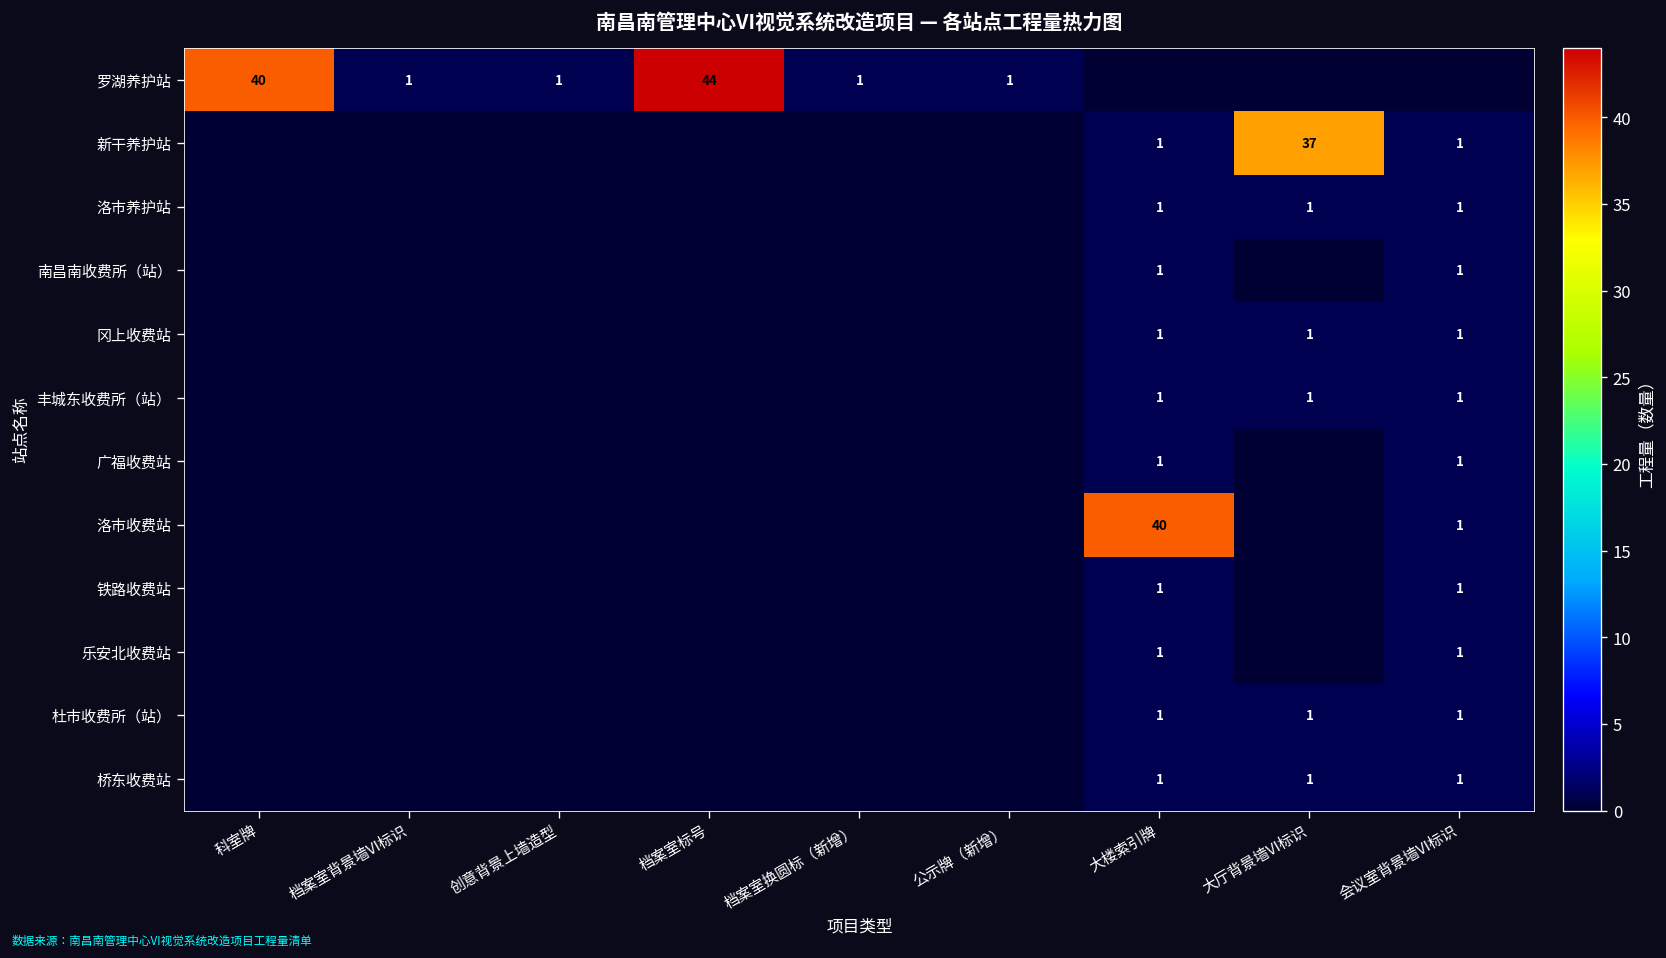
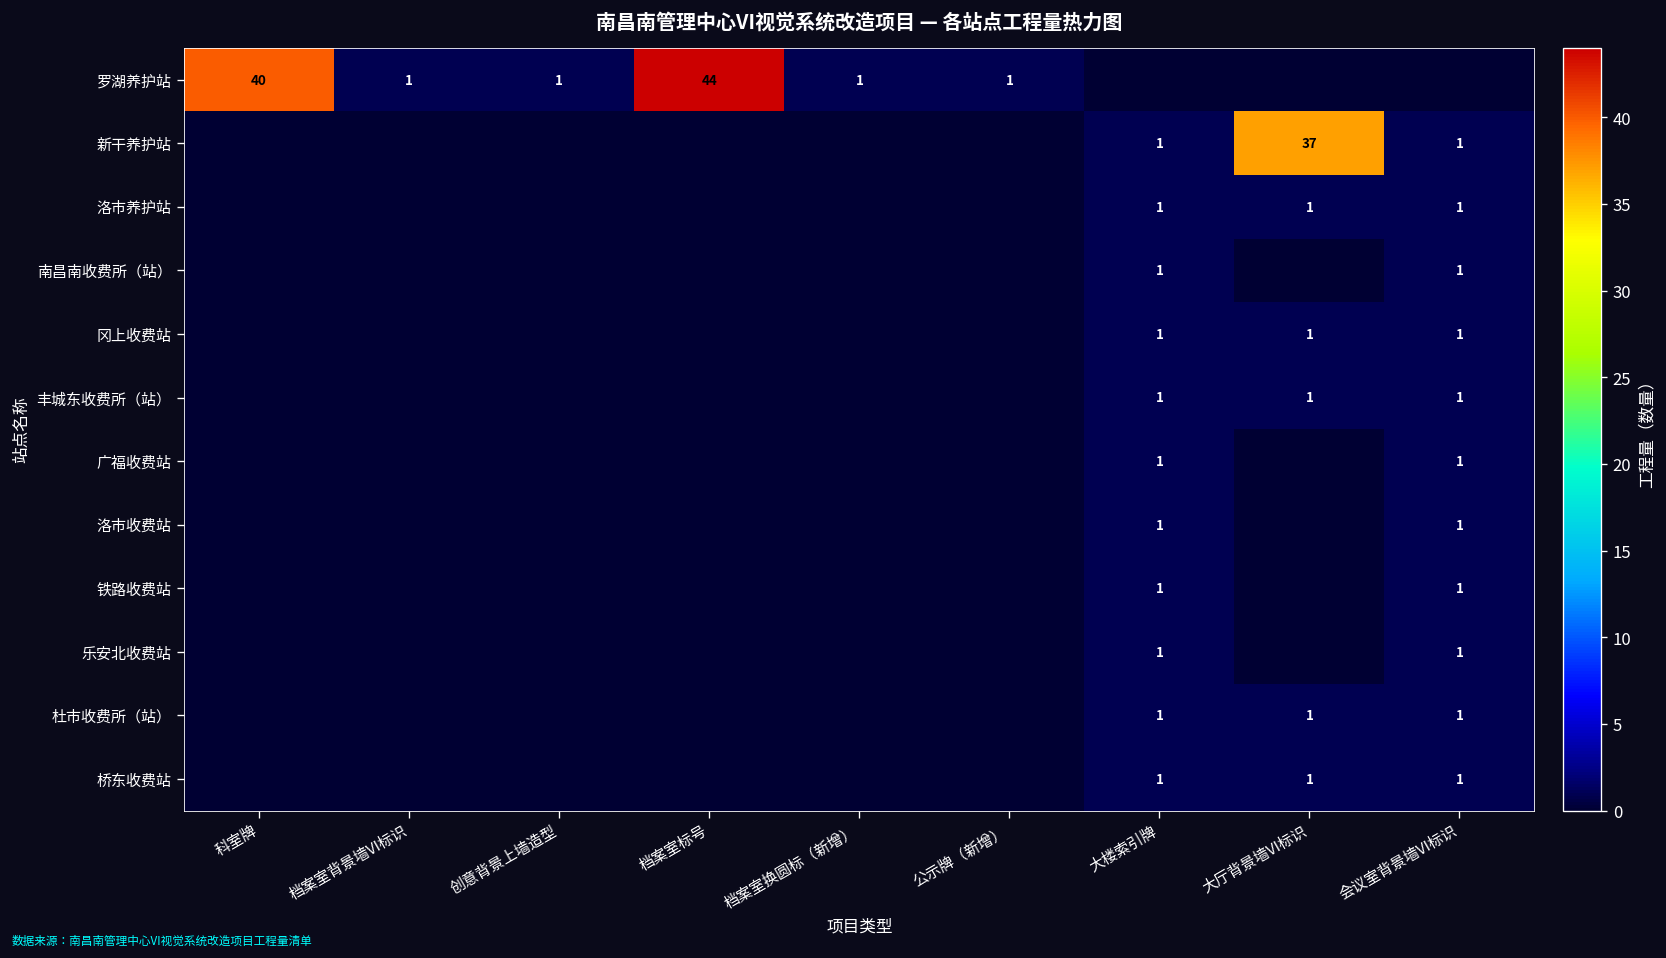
  {
    "罗湖养护站": {
      "科室牌": 40,
      "档案室背景墙VI标识": 1,
      "创意背景上墙造型": 1,
      "档案室标号": 44,
      "档案室换圆标（新增）": 1,
      "公示牌（新增）": 1
    },
    "新干养护站": {
      "大楼索引牌": 1,
      "大厅背景墙VI标识": 37,
      "会议室背景墙VI标识": 1
    },
    "洛市养护站": {
      "大楼索引牌": 1,
      "大厅背景墙VI标识": 1,
      "会议室背景墙VI标识": 1
    },
    "南昌南收费所（站）": {
      "大楼索引牌": 1,
      "会议室背景墙VI标识": 1
    },
    "冈上收费站": {
      "大楼索引牌": 1,
      "大厅背景墙VI标识": 1,
      "会议室背景墙VI标识": 1
    },
    "丰城东收费所（站）": {
      "大楼索引牌": 1,
      "大厅背景墙VI标识": 1,
      "会议室背景墙VI标识": 1
    },
    "广福收费站": {
      "大楼索引牌": 1,
      "会议室背景墙VI标识": 1
    },
    "洛市收费站": {
-     "大楼索引牌": 40,
+     "大楼索引牌": 1,
      "会议室背景墙VI标识": 1
    },
    "铁路收费站": {
      "大楼索引牌": 1,
      "会议室背景墙VI标识": 1
    },
    "乐安北收费站": {
      "大楼索引牌": 1,
      "会议室背景墙VI标识": 1
    },
    "杜市收费所（站）": {
      "大楼索引牌": 1,
      "大厅背景墙VI标识": 1,
      "会议室背景墙VI标识": 1
    },
    "桥东收费站": {
      "大楼索引牌": 1,
      "大厅背景墙VI标识": 1,
      "会议室背景墙VI标识": 1
    }
  }
